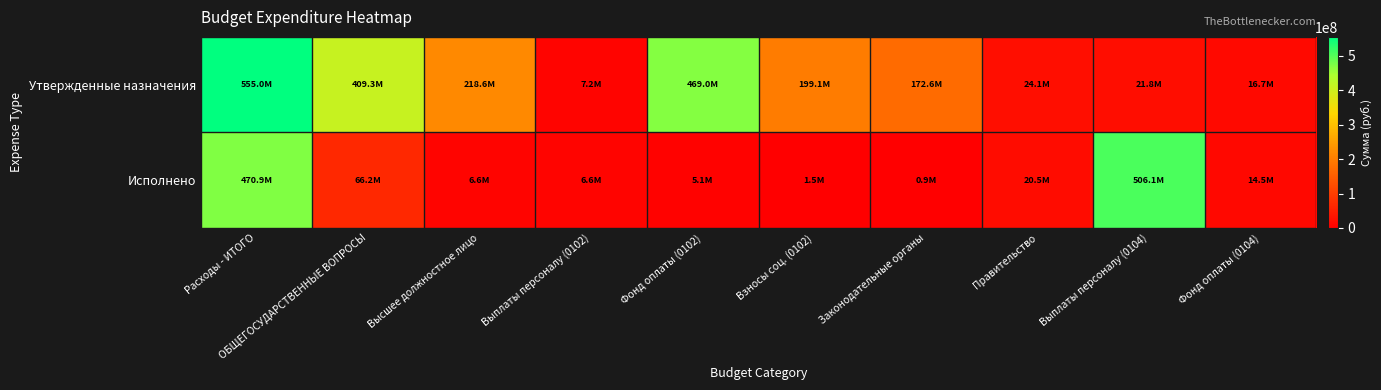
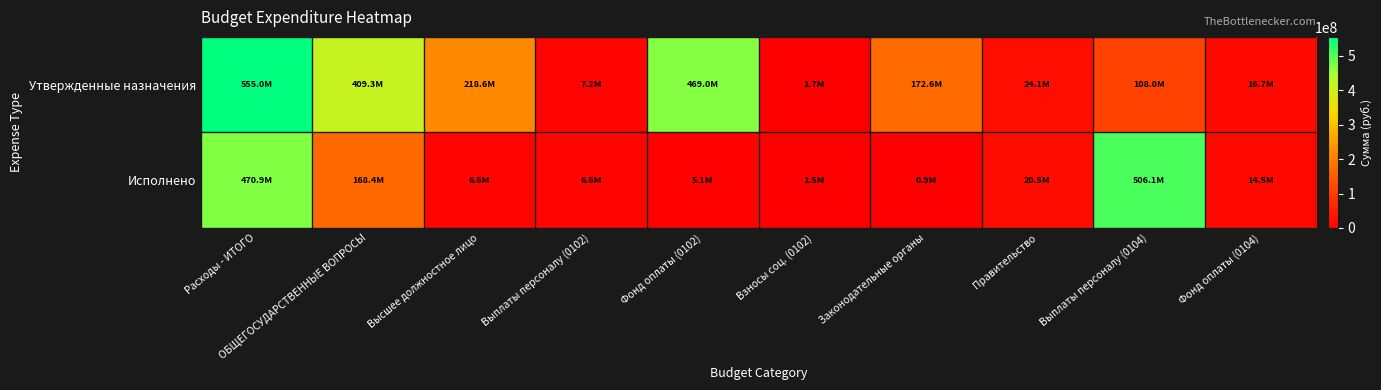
  {
    "Утвержденные назначения": {
      "Расходы - ИТОГО": "555.0M",
      "ОБЩЕГОСУДАРСТВЕННЫЕ ВОПРОСЫ": "409.3M",
      "Высшее должностное лицо": "218.6M",
      "Выплаты персоналу (0102)": "7.2M",
      "Фонд оплаты (0102)": "469.0M",
-     "Взносы соц. (0102)": "199.1M",
+     "Взносы соц. (0102)": "1.7M",
      "Законодательные органы": "172.6M",
      "Правительство": "24.1M",
-     "Выплаты персоналу (0104)": "21.8M",
+     "Выплаты персоналу (0104)": "108.0M",
      "Фонд оплаты (0104)": "16.7M"
    },
    "Исполнено": {
      "Расходы - ИТОГО": "470.9M",
-     "ОБЩЕГОСУДАРСТВЕННЫЕ ВОПРОСЫ": "66.2M",
+     "ОБЩЕГОСУДАРСТВЕННЫЕ ВОПРОСЫ": "168.4M",
      "Высшее должностное лицо": "6.6M",
      "Выплаты персоналу (0102)": "6.6M",
      "Фонд оплаты (0102)": "5.1M",
      "Взносы соц. (0102)": "1.5M",
      "Законодательные органы": "0.9M",
      "Правительство": "20.5M",
      "Выплаты персоналу (0104)": "506.1M",
      "Фонд оплаты (0104)": "14.5M"
    }
  }
